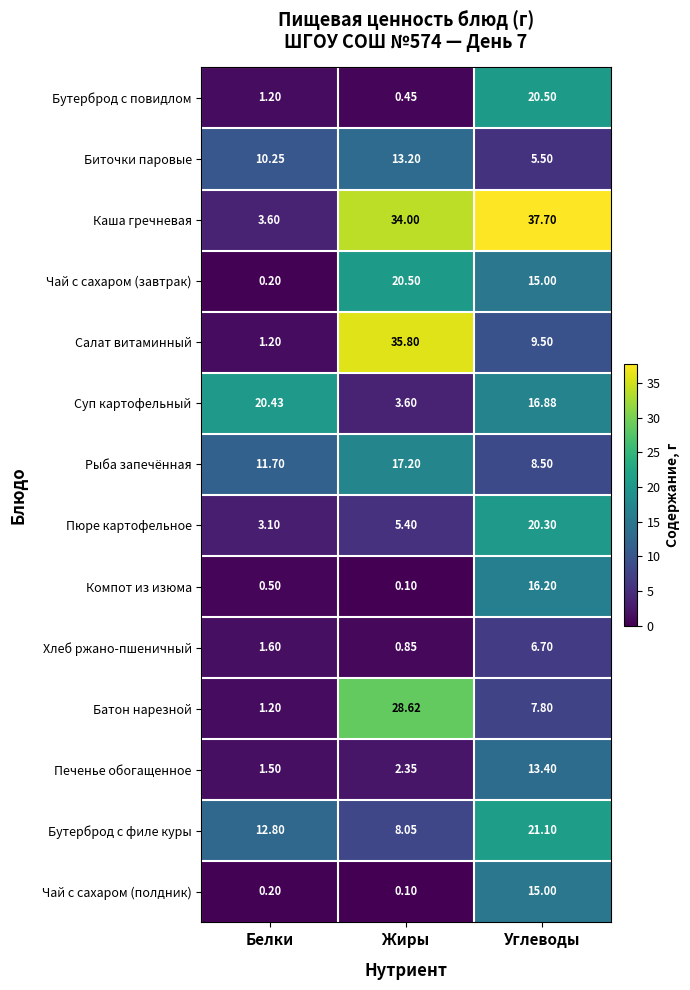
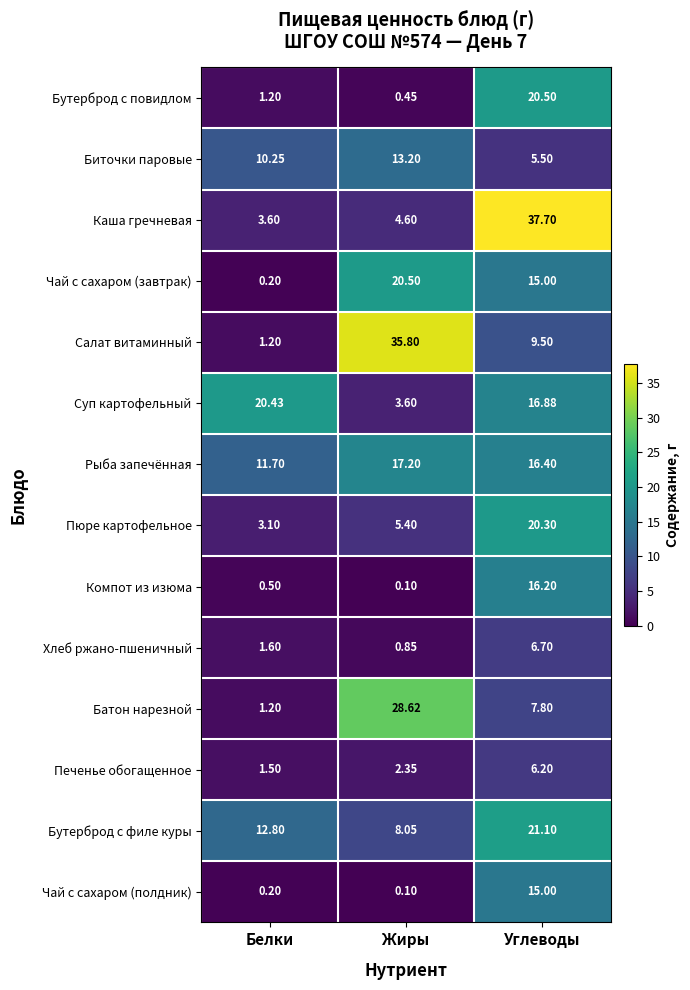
  {
    "Бутерброд с повидлом": {
      "Белки": 1.20,
      "Жиры": 0.45,
      "Углеводы": 20.50
    },
    "Биточки паровые": {
      "Белки": 10.25,
      "Жиры": 13.20,
      "Углеводы": 5.50
    },
    "Каша гречневая": {
      "Белки": 3.60,
-     "Жиры": 34.00,
+     "Жиры": 4.60,
      "Углеводы": 37.70
    },
    "Чай с сахаром (завтрак)": {
      "Белки": 0.20,
      "Жиры": 20.50,
      "Углеводы": 15.00
    },
    "Салат витаминный": {
      "Белки": 1.20,
      "Жиры": 35.80,
      "Углеводы": 9.50
    },
    "Суп картофельный": {
      "Белки": 20.43,
      "Жиры": 3.60,
      "Углеводы": 16.88
    },
    "Рыба запечённая": {
      "Белки": 11.70,
      "Жиры": 17.20,
-     "Углеводы": 8.50
+     "Углеводы": 16.40
    },
    "Пюре картофельное": {
      "Белки": 3.10,
      "Жиры": 5.40,
      "Углеводы": 20.30
    },
    "Компот из изюма": {
      "Белки": 0.50,
      "Жиры": 0.10,
      "Углеводы": 16.20
    },
    "Хлеб ржано-пшеничный": {
      "Белки": 1.60,
      "Жиры": 0.85,
      "Углеводы": 6.70
    },
    "Батон нарезной": {
      "Белки": 1.20,
      "Жиры": 28.62,
      "Углеводы": 7.80
    },
    "Печенье обогащенное": {
      "Белки": 1.50,
      "Жиры": 2.35,
-     "Углеводы": 13.40
+     "Углеводы": 6.20
    },
    "Бутерброд с филе куры": {
      "Белки": 12.80,
      "Жиры": 8.05,
      "Углеводы": 21.10
    },
    "Чай с сахаром (полдник)": {
      "Белки": 0.20,
      "Жиры": 0.10,
      "Углеводы": 15.00
    }
  }
